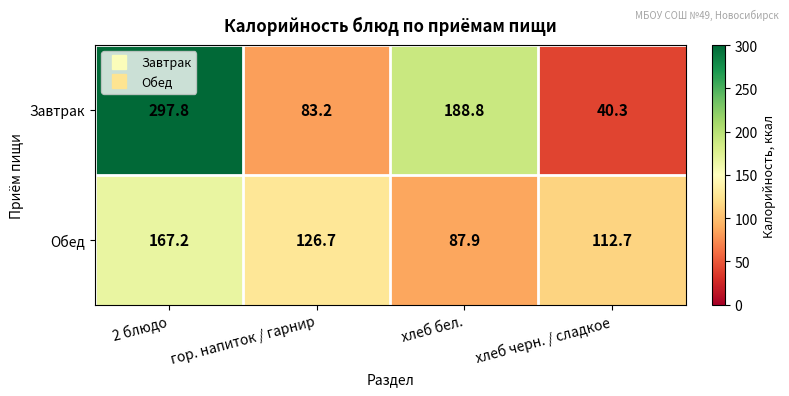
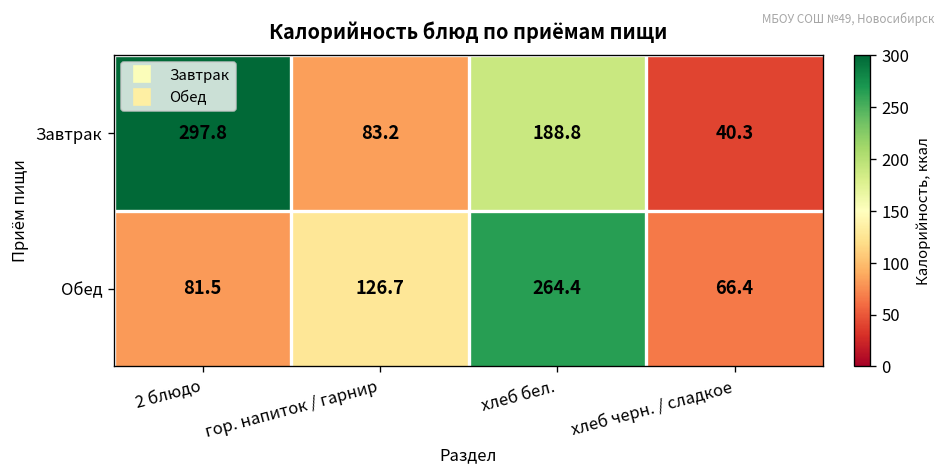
  {
    "Завтрак": {
      "2 блюдо": 297.8,
      "гор. напиток / гарнир": 83.2,
      "хлеб бел.": 188.8,
      "хлеб черн. / сладкое": 40.3
    },
    "Обед": {
-     "2 блюдо": 167.2,
+     "2 блюдо": 81.5,
      "гор. напиток / гарнир": 126.7,
-     "хлеб бел.": 87.9,
-     "хлеб черн. / сладкое": 112.7
+     "хлеб бел.": 264.4,
+     "хлеб черн. / сладкое": 66.4
    }
  }
